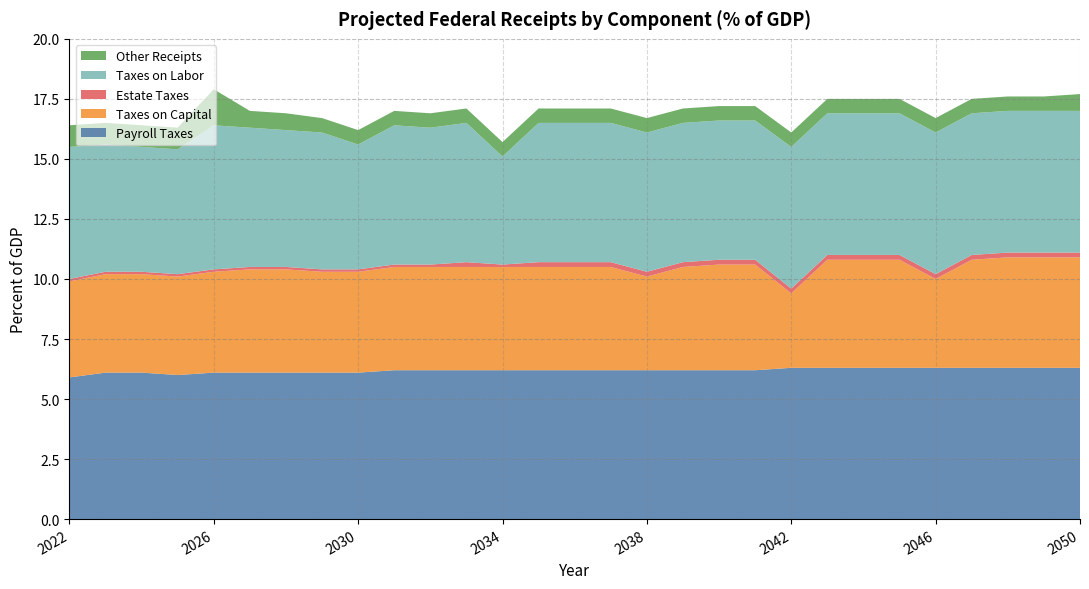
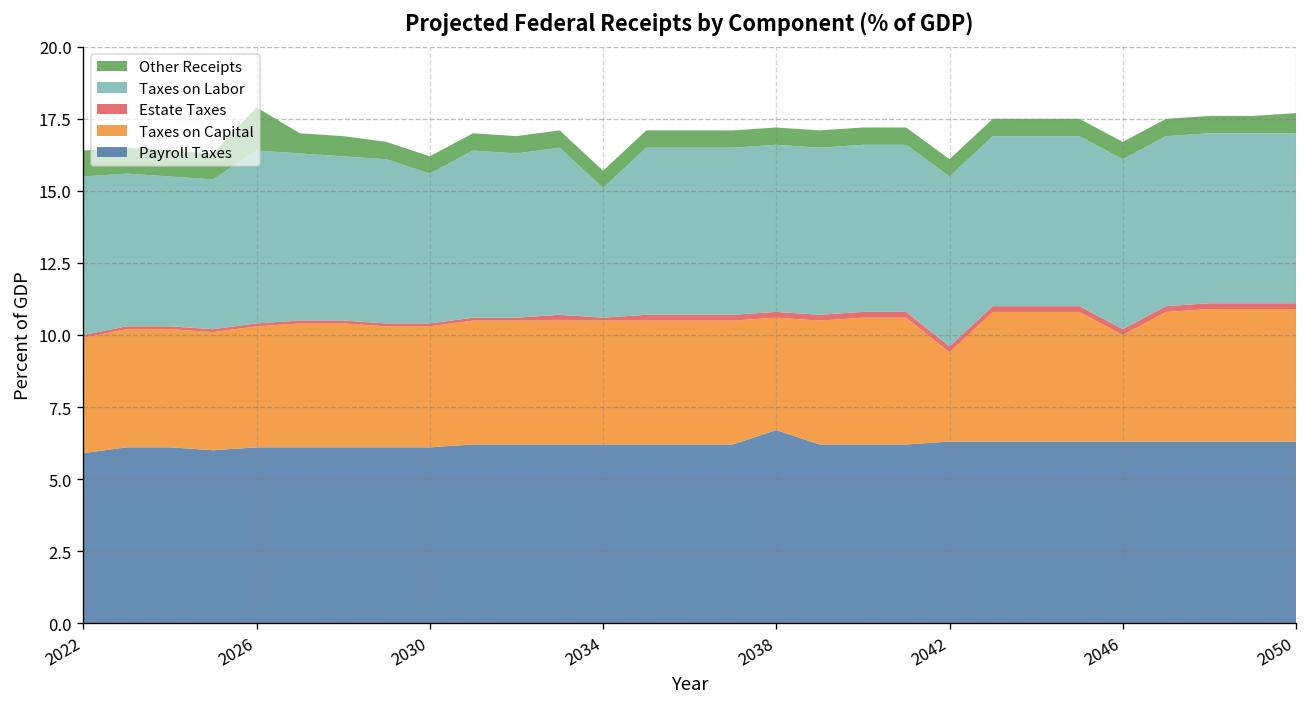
  {
    "Payroll Taxes": {
      "2022": 5.9,
      "2026": 6.1,
      "2030": 6.1,
      "2034": 6.2,
-     "2038": 6.2,
+     "2038": 6.7,
      "2042": 6.3,
      "2046": 6.3,
      "2050": 6.3
    },
    "Taxes on Capital": {
      "2038": 3.9,
      "2042": 3.1,
      "2046": 3.7,
      "2050": 4.6
    },
    "Estate Taxes": {
      "2038": 0.2,
      "2042": 0.2,
      "2046": 0.2,
      "2050": 0.2
    },
    "Taxes on Labor": {
      "2022": 5.5,
      "2030": 5.2,
      "2034": 4.5,
      "2038": 5.8,
      "2042": 5.9,
      "2046": 5.9,
      "2050": 5.9
    },
    "Other Receipts": {
      "2022": 0.9,
      "2030": 0.6,
      "2034": 0.6,
      "2038": 0.6,
      "2042": 0.6,
      "2046": 0.6,
      "2050": 0.7
    }
  }
